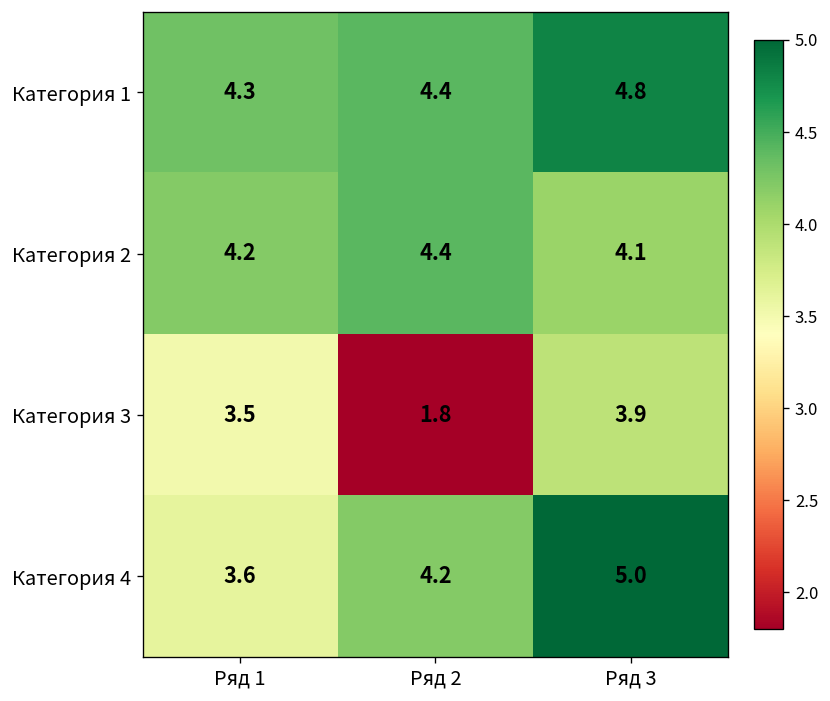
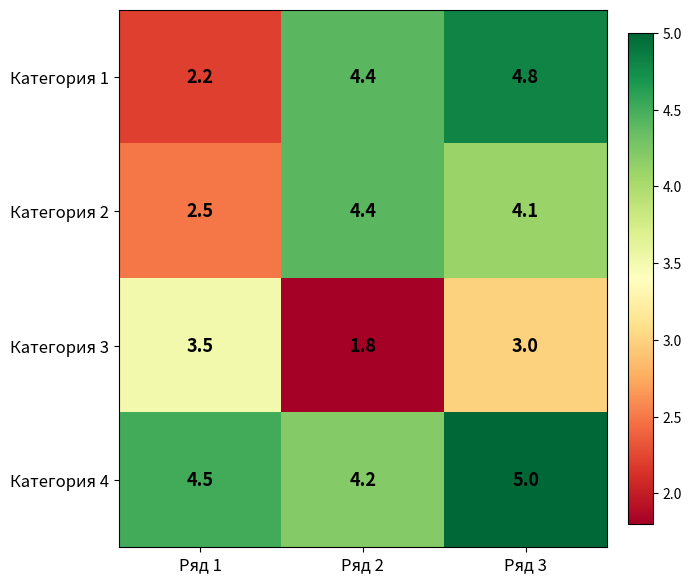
  {
    "Категория 1": {
-     "Ряд 1": 4.3,
+     "Ряд 1": 2.2,
      "Ряд 2": 4.4,
      "Ряд 3": 4.8
    },
    "Категория 2": {
-     "Ряд 1": 4.2,
+     "Ряд 1": 2.5,
      "Ряд 2": 4.4,
      "Ряд 3": 4.1
    },
    "Категория 3": {
      "Ряд 1": 3.5,
      "Ряд 2": 1.8,
-     "Ряд 3": 3.9
+     "Ряд 3": 3.0
    },
    "Категория 4": {
-     "Ряд 1": 3.6,
+     "Ряд 1": 4.5,
      "Ряд 2": 4.2,
      "Ряд 3": 5.0
    }
  }
